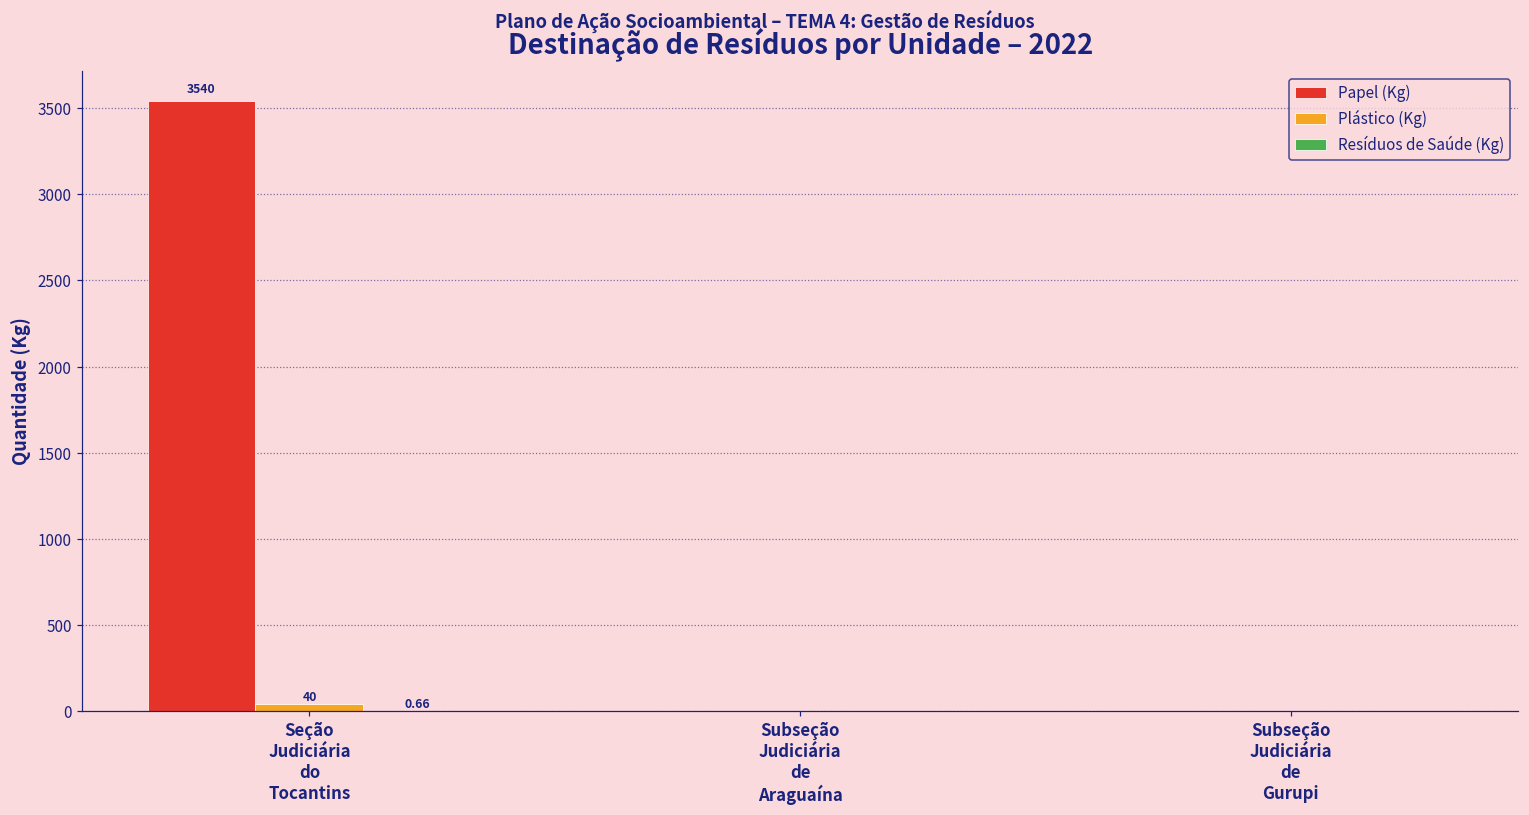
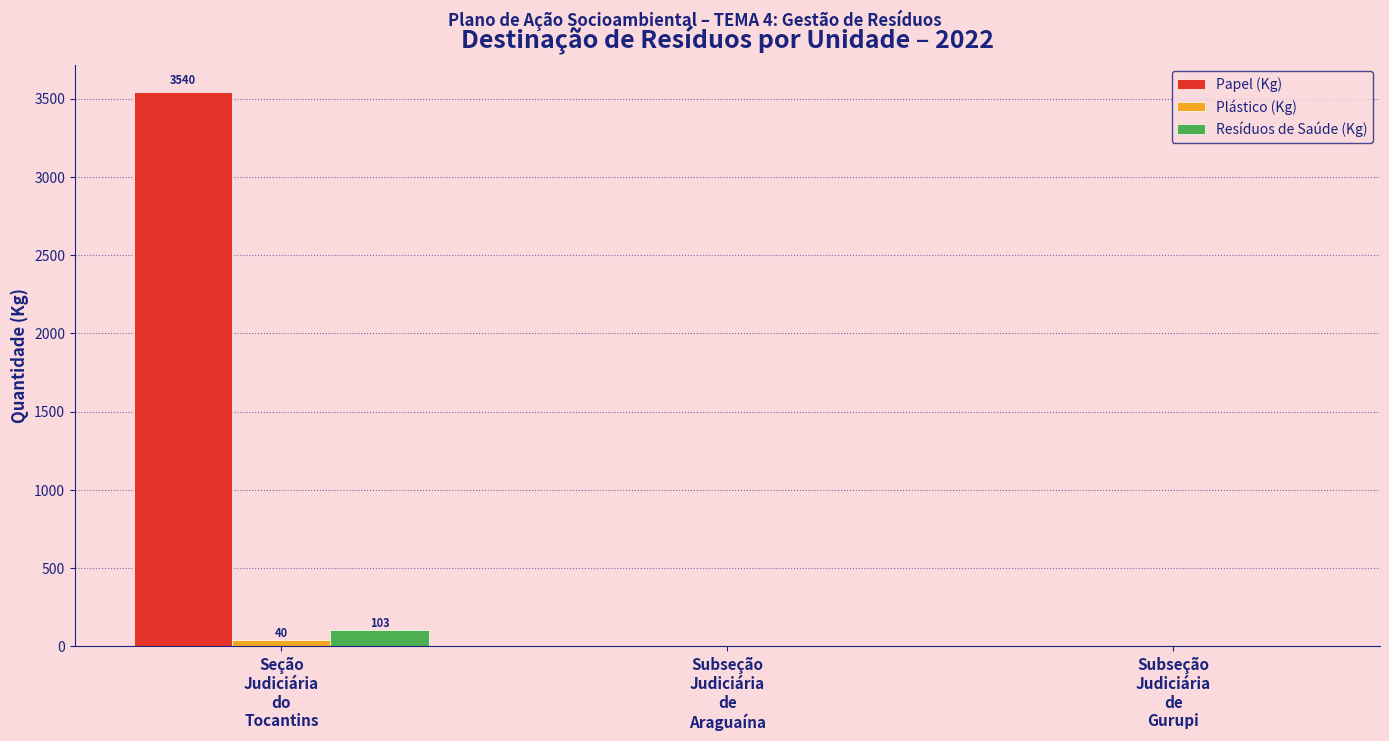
  {
    "Papel (Kg)": {
      "Seção Judiciária do Tocantins": 3540
    },
    "Plástico (Kg)": {
      "Seção Judiciária do Tocantins": 40
    },
    "Resíduos de Saúde (Kg)": {
-     "Seção Judiciária do Tocantins": 0.66
+     "Seção Judiciária do Tocantins": 103
    }
  }
